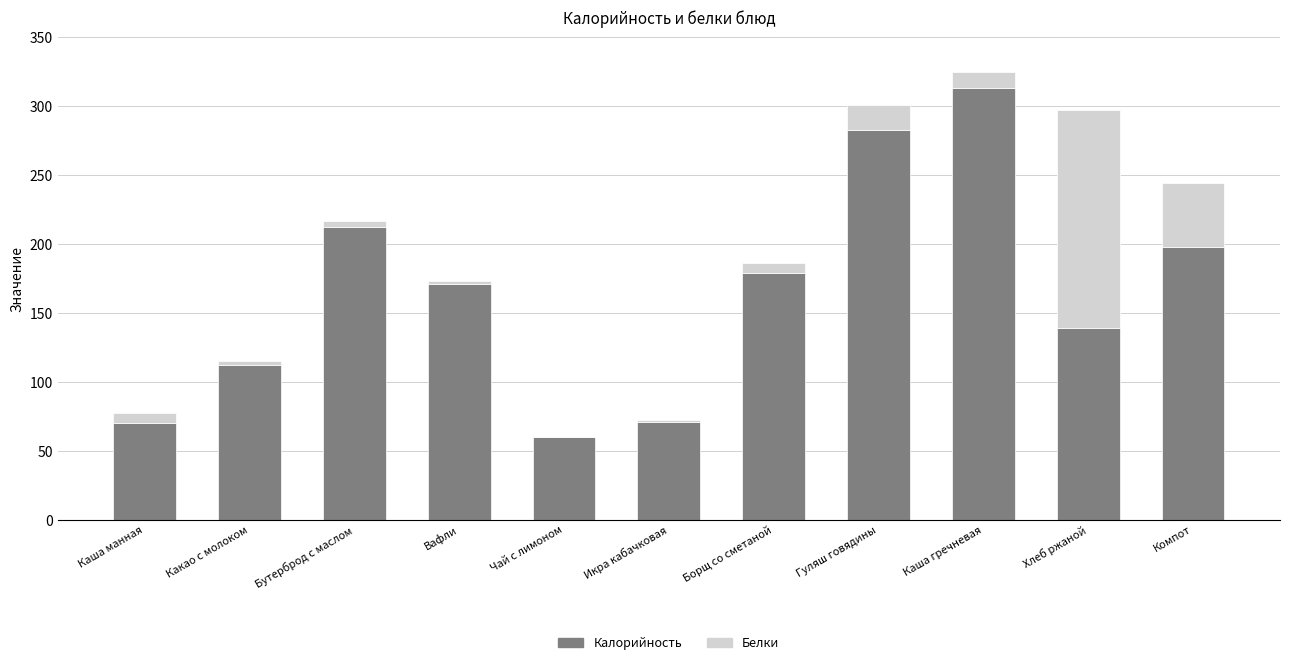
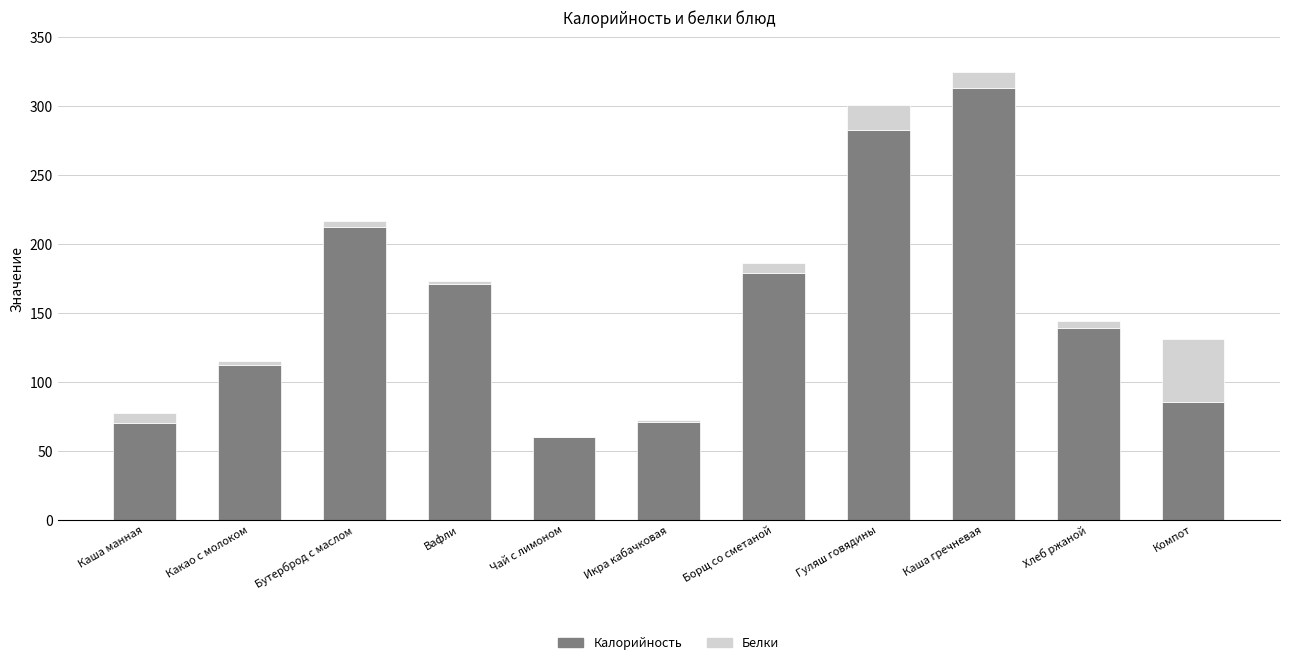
  {
    "Калорийность": {
      "Каша манная": 70,
      "Какао с молоком": 112,
      "Бутерброд с маслом": 212,
      "Вафли": 171,
      "Чай с лимоном": 60,
      "Икра кабачковая": 71,
      "Борщ со сметаной": 179,
      "Гуляш говядины": 283,
      "Каша гречневая": 313,
      "Хлеб ржаной": 139,
-     "Компот": 198
+     "Компот": 85
    },
    "Белки": {
      "Каша манная": 7,
      "Какао с молоком": 3,
      "Бутерброд с маслом": 5,
      "Вафли": 2,
      "Чай с лимоном": 0,
      "Борщ со сметаной": 7,
      "Гуляш говядины": 18,
      "Каша гречневая": 12,
-     "Хлеб ржаной": 158,
+     "Хлеб ржаной": 5,
      "Компот": 46
    }
  }
